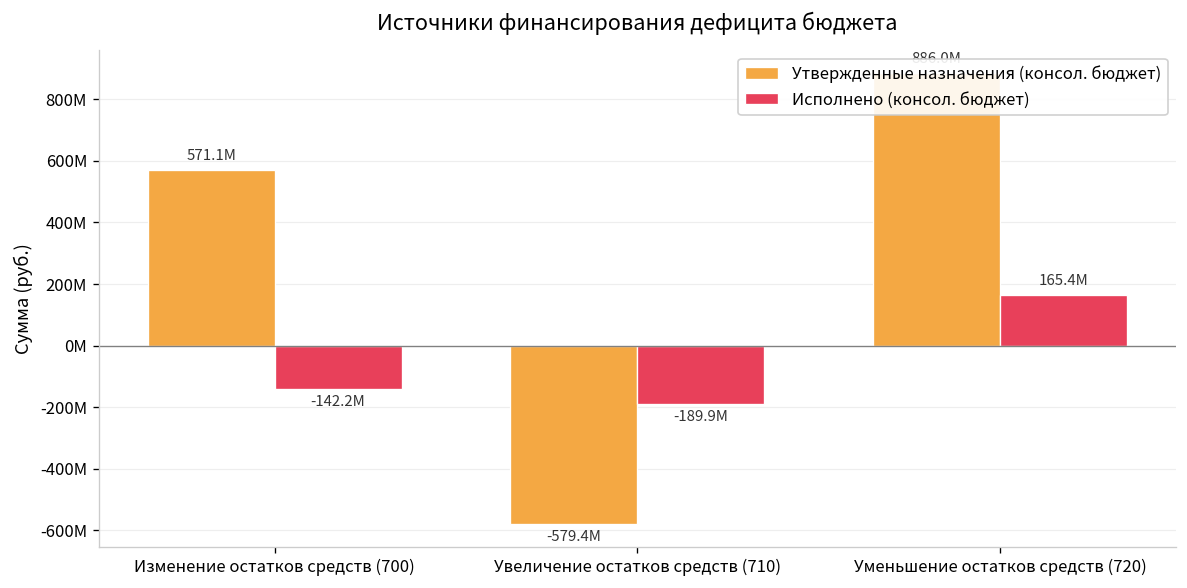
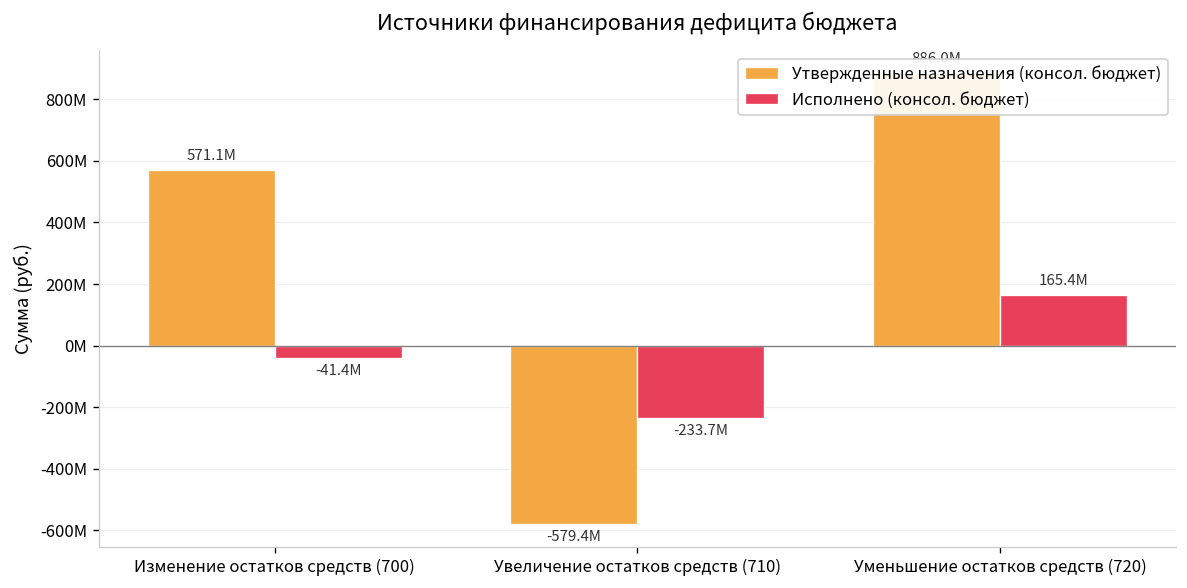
  {
    "Утвержденные назначения (консол. бюджет)": {
      "Изменение остатков средств (700)": "571.1M",
      "Увеличение остатков средств (710)": "-579.4M"
    },
    "Исполнено (консол. бюджет)": {
-     "Изменение остатков средств (700)": "-142.2M",
-     "Увеличение остатков средств (710)": "-189.9M",
+     "Изменение остатков средств (700)": "-41.4M",
+     "Увеличение остатков средств (710)": "-233.7M",
      "Уменьшение остатков средств (720)": "165.4M"
    }
  }
